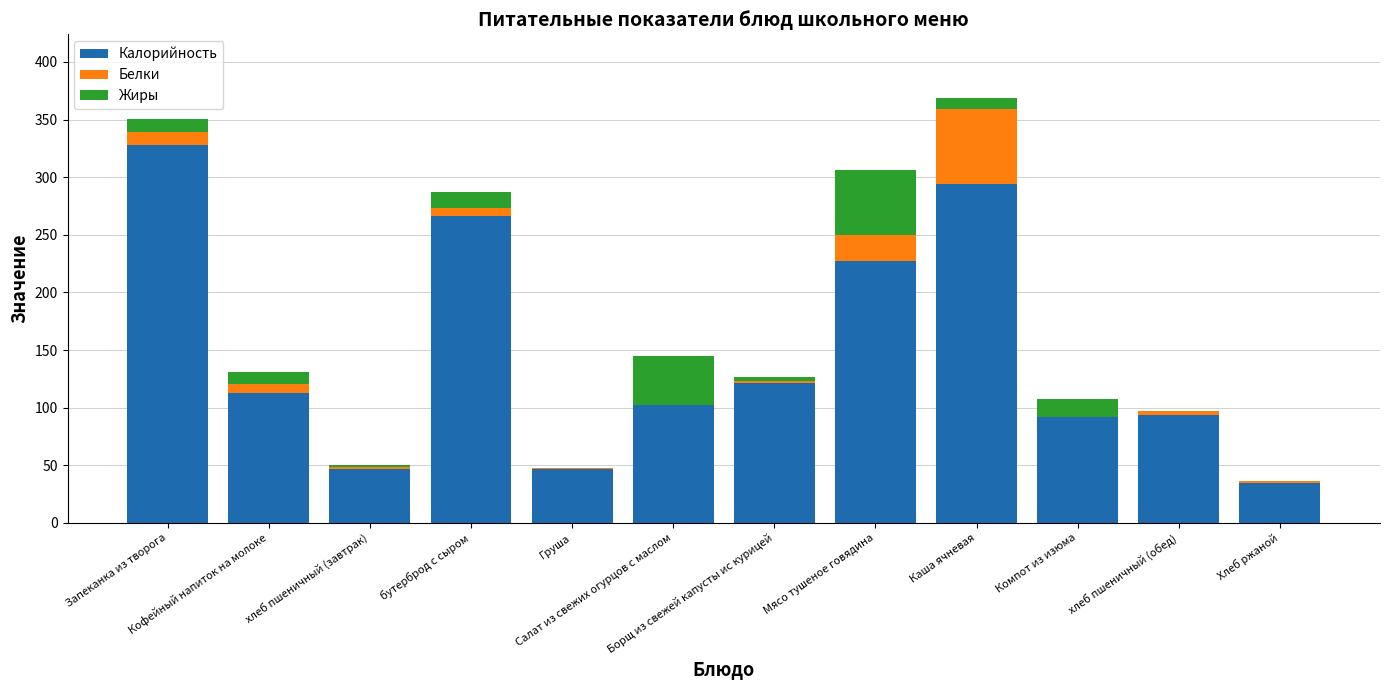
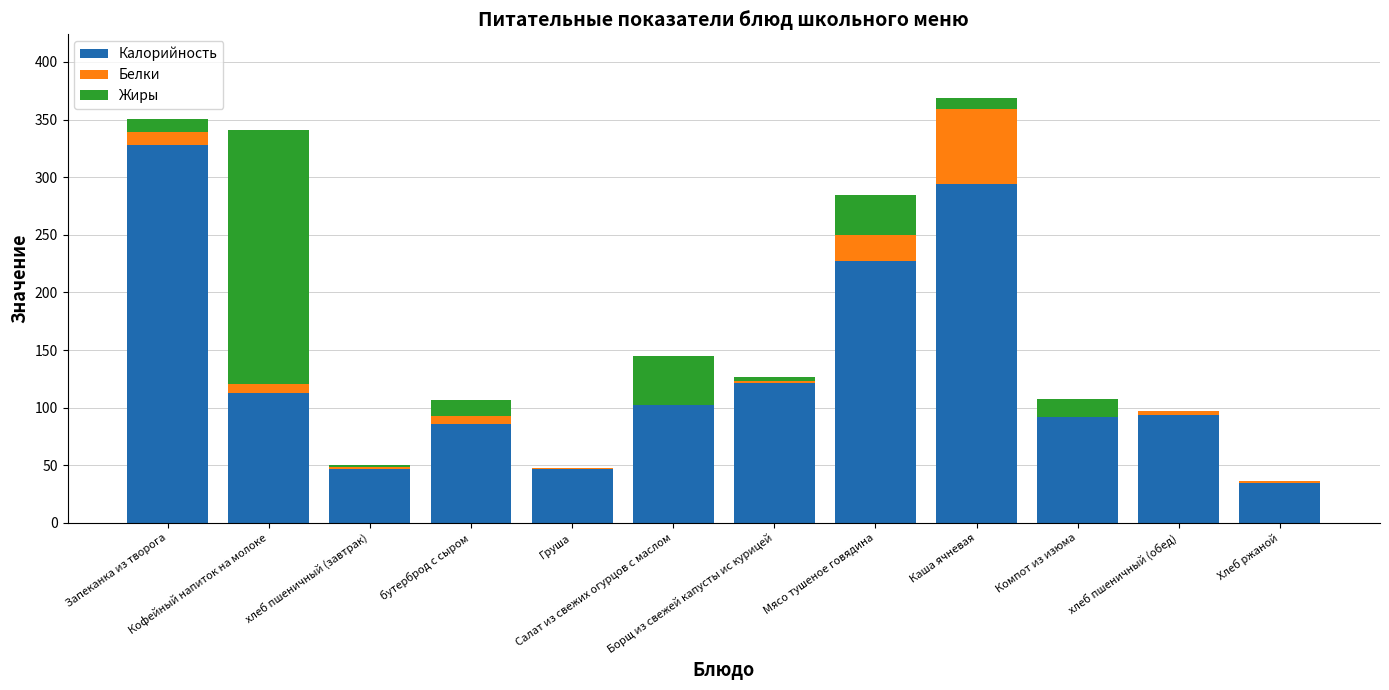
  {
    "Калорийность": {
      "Запеканка из творога": 328,
      "Кофейный напиток на молоке": 113,
      "хлеб пшеничный (завтрак)": 47,
-     "бутерброд с сыром": 266,
+     "бутерброд с сыром": 86,
      "Груша": 47,
      "Салат из свежих огурцов с маслом": 102,
      "Борщ из свежей капусты ис курицей": 121,
      "Мясо тушеное говядина": 227,
      "Каша ячневая": 294,
      "Компот из изюма": 92,
      "хлеб пшеничный (обед)": 94,
      "Хлеб ржаной": 35
    },
    "Белки": {
      "Запеканка из творога": 11,
      "Кофейный напиток на молоке": 8,
      "бутерброд с сыром": 7,
      "Мясо тушеное говядина": 23,
      "Каша ячневая": 66,
      "хлеб пшеничный (обед)": 3
    },
    "Жиры": {
      "Запеканка из творога": 11,
-     "Кофейный напиток на молоке": 10,
+     "Кофейный напиток на молоке": 220,
      "бутерброд с сыром": 14,
      "Салат из свежих огурцов с маслом": 42,
      "Борщ из свежей капусты ис курицей": 4,
-     "Мясо тушеное говядина": 56,
+     "Мясо тушеное говядина": 35,
      "Каша ячневая": 9,
      "Компот из изюма": 15
    }
  }
